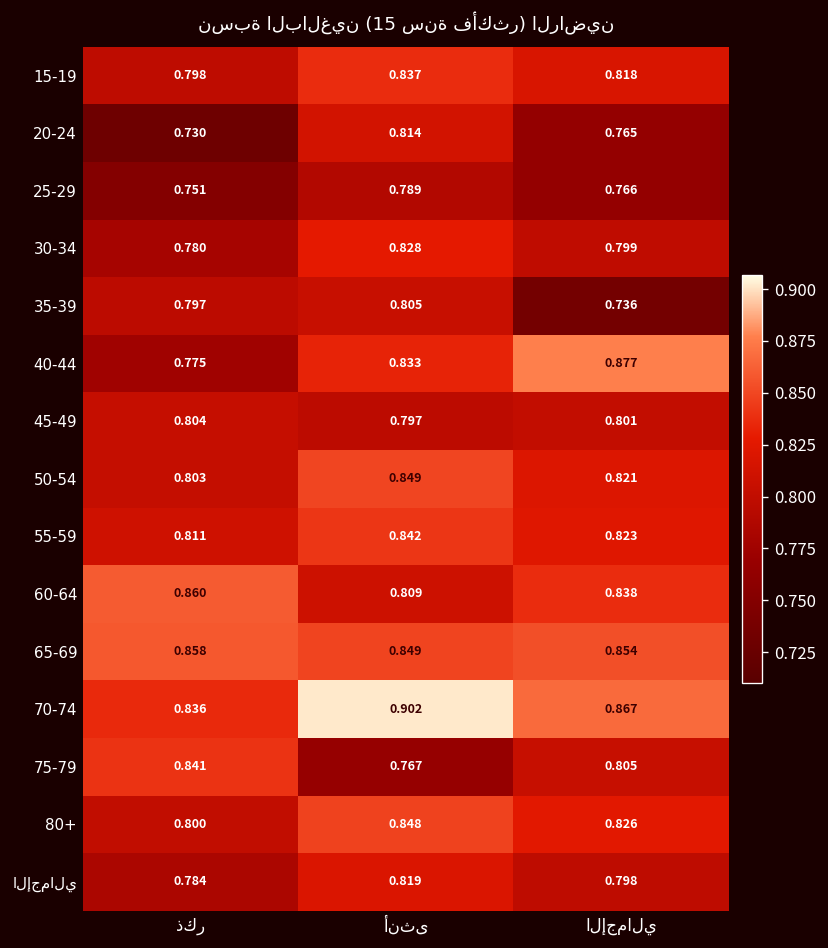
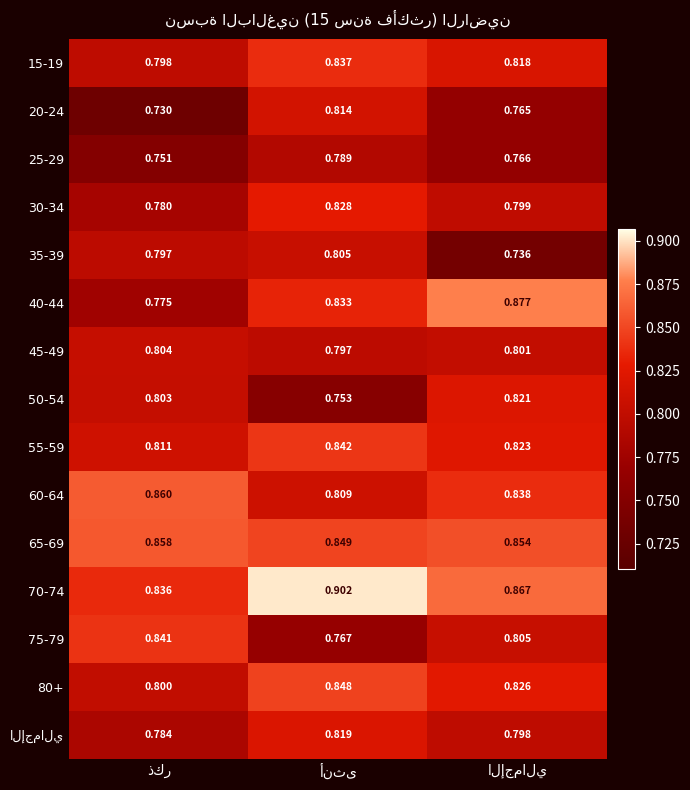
  {
    "15-19": {
      "ذكر": 0.798,
      "أنثى": 0.837,
      "الإجمالي": 0.818
    },
    "20-24": {
      "ذكر": 0.730,
      "أنثى": 0.814,
      "الإجمالي": 0.765
    },
    "25-29": {
      "ذكر": 0.751,
      "أنثى": 0.789,
      "الإجمالي": 0.766
    },
    "30-34": {
      "ذكر": 0.780,
      "أنثى": 0.828,
      "الإجمالي": 0.799
    },
    "35-39": {
      "ذكر": 0.797,
      "أنثى": 0.805,
      "الإجمالي": 0.736
    },
    "40-44": {
      "ذكر": 0.775,
      "أنثى": 0.833,
      "الإجمالي": 0.877
    },
    "45-49": {
      "ذكر": 0.804,
      "أنثى": 0.797,
      "الإجمالي": 0.801
    },
    "50-54": {
      "ذكر": 0.803,
-     "أنثى": 0.849,
+     "أنثى": 0.753,
      "الإجمالي": 0.821
    },
    "55-59": {
      "ذكر": 0.811,
      "أنثى": 0.842,
      "الإجمالي": 0.823
    },
    "60-64": {
      "ذكر": 0.860,
      "أنثى": 0.809,
      "الإجمالي": 0.838
    },
    "65-69": {
      "ذكر": 0.858,
      "أنثى": 0.849,
      "الإجمالي": 0.854
    },
    "70-74": {
      "ذكر": 0.836,
      "أنثى": 0.902,
      "الإجمالي": 0.867
    },
    "75-79": {
      "ذكر": 0.841,
      "أنثى": 0.767,
      "الإجمالي": 0.805
    },
    "80+": {
      "ذكر": 0.800,
      "أنثى": 0.848,
      "الإجمالي": 0.826
    },
    "الإجمالي": {
      "ذكر": 0.784,
      "أنثى": 0.819,
      "الإجمالي": 0.798
    }
  }
